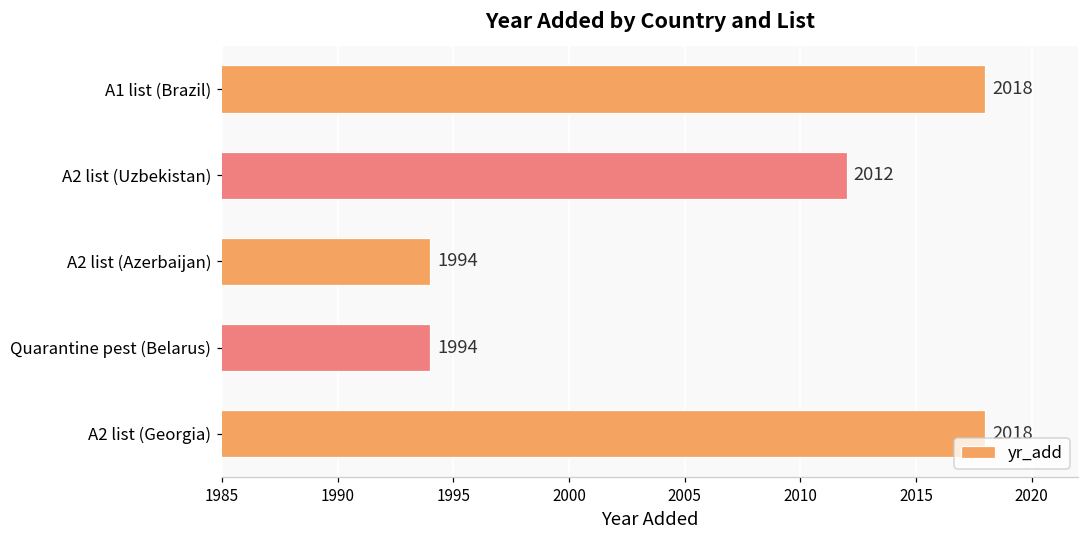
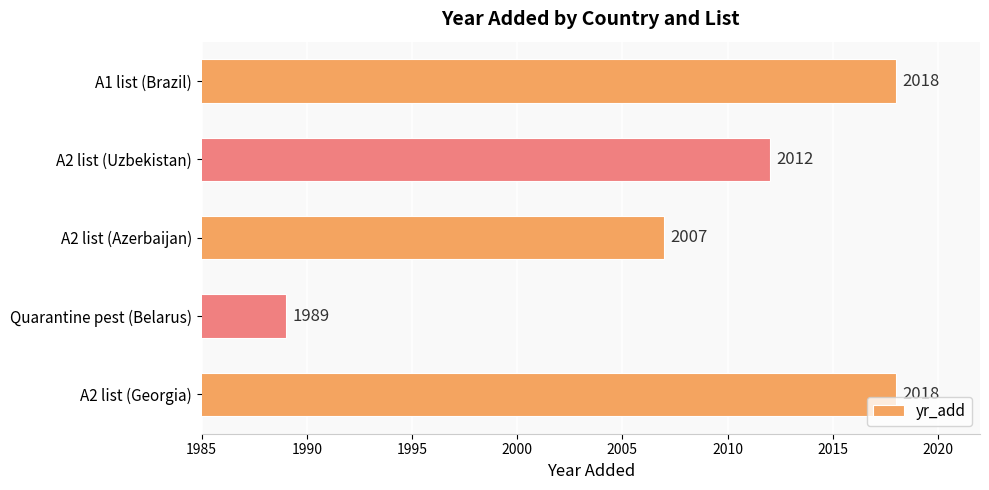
  {
    "A1 list (Brazil)": 2018,
    "A2 list (Uzbekistan)": 2012,
-   "A2 list (Azerbaijan)": 1994,
-   "Quarantine pest (Belarus)": 1994
+   "A2 list (Azerbaijan)": 2007,
+   "Quarantine pest (Belarus)": 1989
  }
